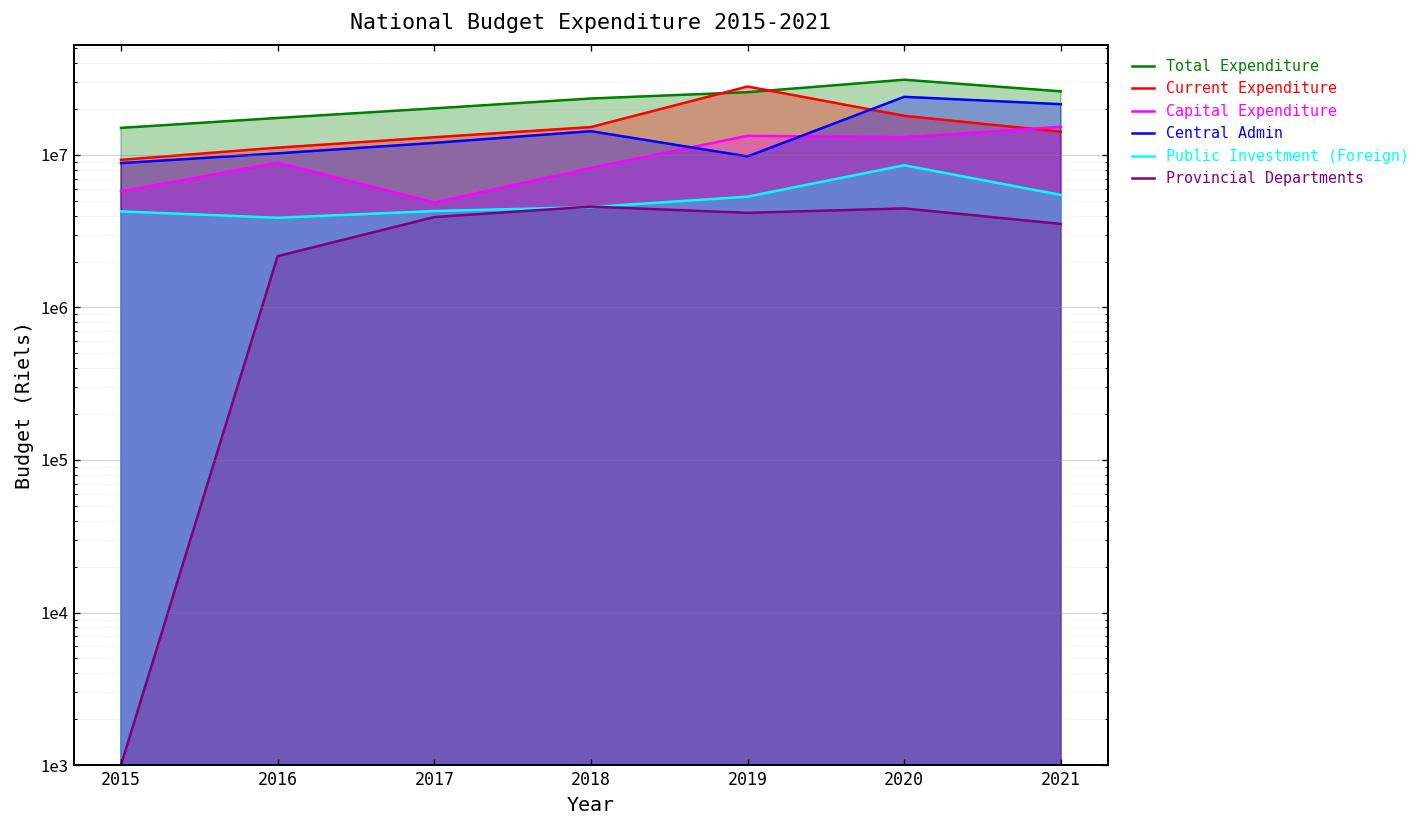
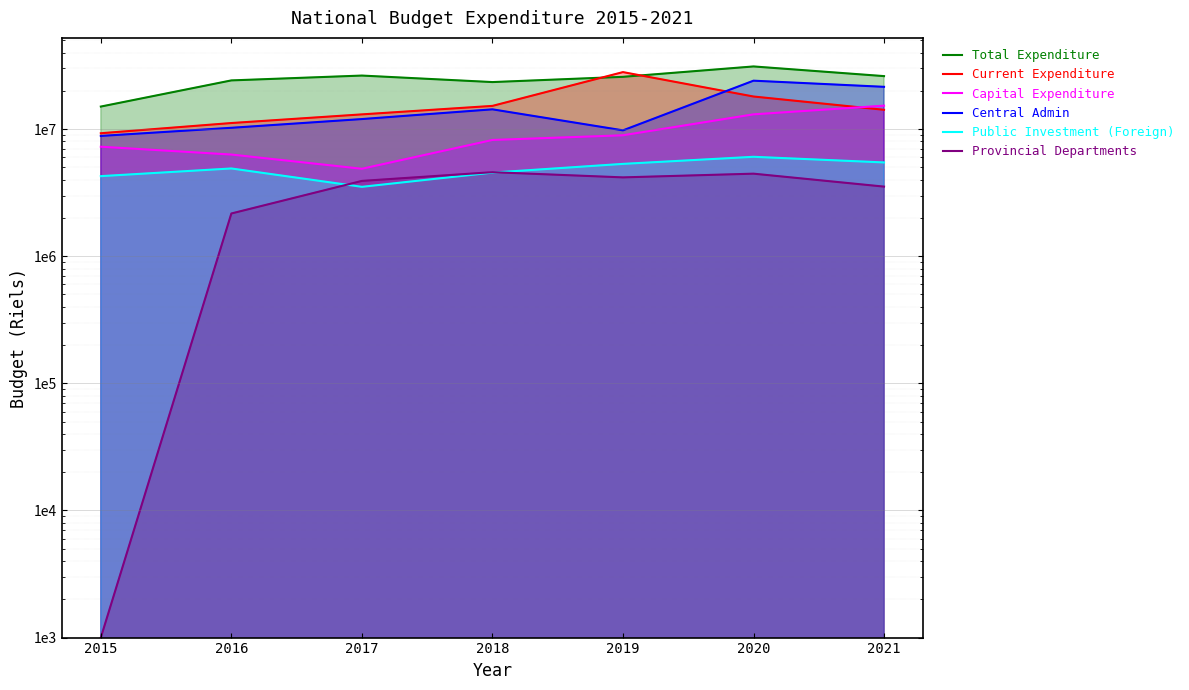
  {
    "Total Expenditure": {
      "2015": 15000000,
-     "2016": 17000000,
-     "2017": 20000000,
+     "2016": 24000000,
+     "2017": 26000000,
      "2018": 23000000,
      "2019": 26000000,
      "2020": 31000000,
      "2021": 26000000
    },
    "Current Expenditure": {
      "2015": 9000000,
      "2016": 11000000,
      "2017": 13000000,
      "2018": 15000000,
      "2019": 28000000,
      "2020": 18000000,
      "2021": 14000000
    },
    "Capital Expenditure": {
-     "2015": 6000000,
-     "2016": 9000000,
+     "2015": 7000000,
+     "2016": 6000000,
      "2017": 4900000,
      "2018": 8000000,
-     "2019": 13000000,
+     "2019": 9000000,
      "2020": 13000000,
      "2021": 15000000
    },
    "Central Admin": {
      "2015": 9000000,
      "2016": 10000000,
      "2017": 12000000,
      "2018": 14000000,
      "2019": 10000000,
      "2020": 24000000,
      "2021": 21000000
    },
    "Public Investment (Foreign)": {
      "2015": 4300000,
-     "2016": 3900000,
-     "2017": 4300000,
+     "2016": 4900000,
+     "2017": 3500000,
      "2019": 5300000,
-     "2020": 9000000,
+     "2020": 6000000,
      "2021": 5500000
    },
    "Provincial Departments": {
      "2015": 1000,
      "2016": 2200000,
      "2017": 3900000,
      "2019": 4200000,
      "2020": 4500000,
      "2021": 3500000
    }
  }
